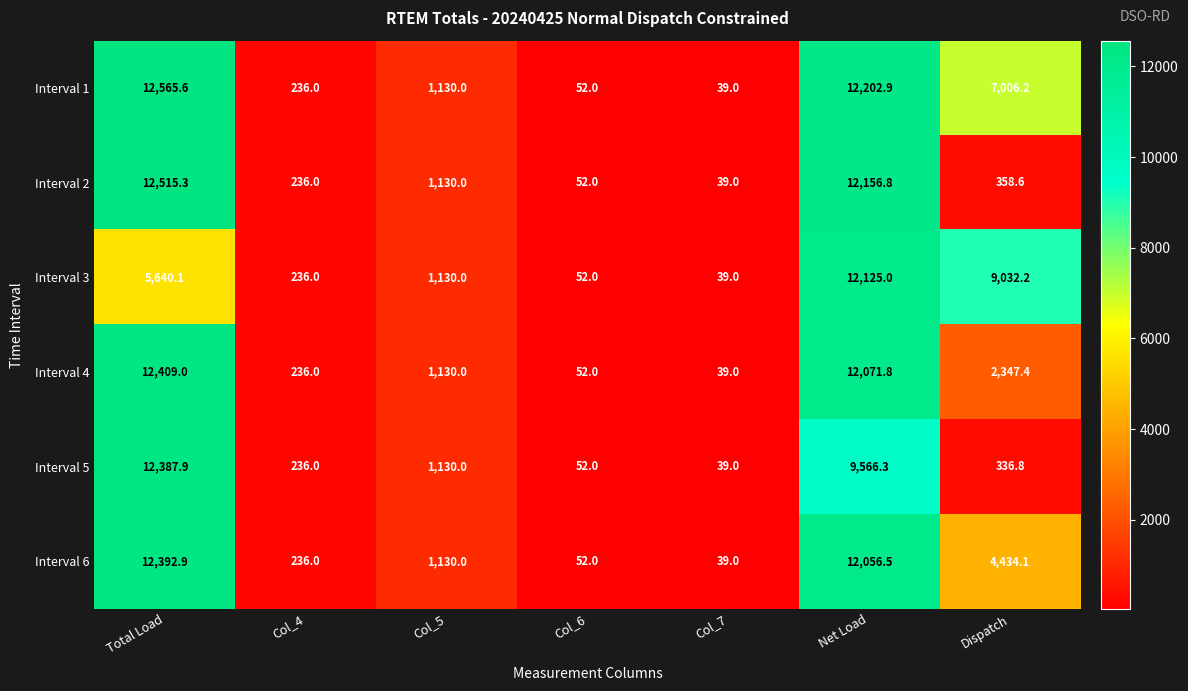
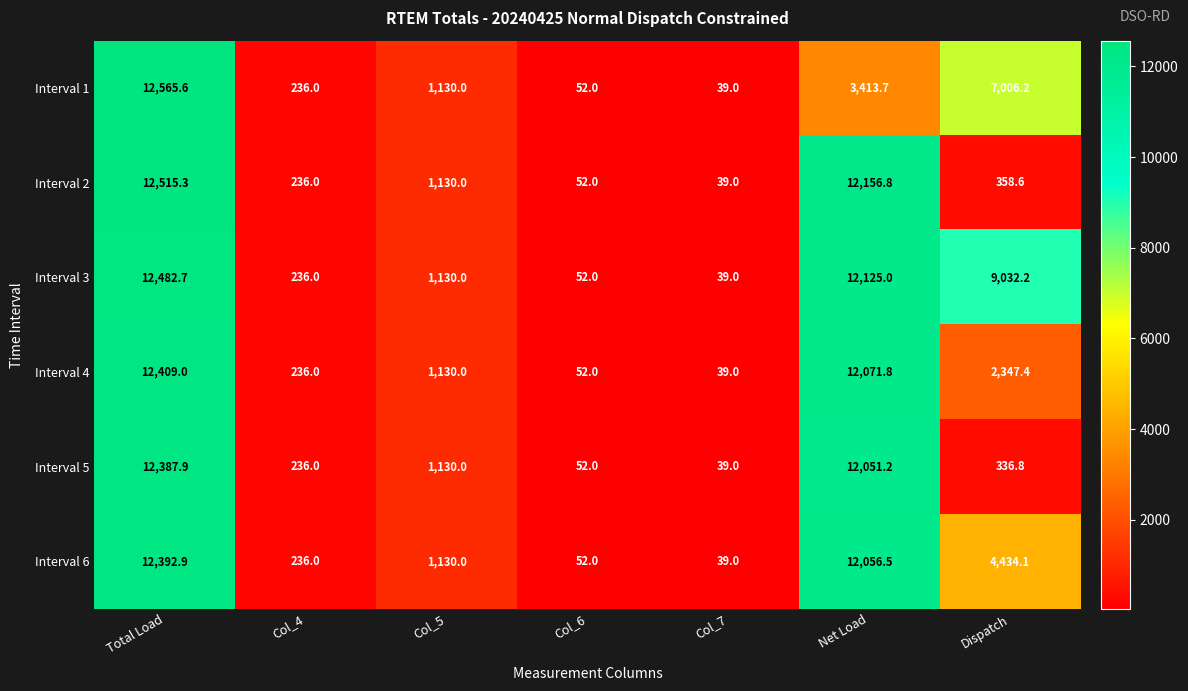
  {
    "Interval 1": {
      "Total Load": "12,565.6",
      "Col_4": "236.0",
      "Col_5": "1,130.0",
      "Col_6": "52.0",
      "Col_7": "39.0",
-     "Net Load": "12,202.9",
+     "Net Load": "3,413.7",
      "Dispatch": "7,006.2"
    },
    "Interval 2": {
      "Total Load": "12,515.3",
      "Col_4": "236.0",
      "Col_5": "1,130.0",
      "Col_6": "52.0",
      "Col_7": "39.0",
      "Net Load": "12,156.8",
      "Dispatch": "358.6"
    },
    "Interval 3": {
-     "Total Load": "5,640.1",
+     "Total Load": "12,482.7",
      "Col_4": "236.0",
      "Col_5": "1,130.0",
      "Col_6": "52.0",
      "Col_7": "39.0",
      "Net Load": "12,125.0",
      "Dispatch": "9,032.2"
    },
    "Interval 4": {
      "Total Load": "12,409.0",
      "Col_4": "236.0",
      "Col_5": "1,130.0",
      "Col_6": "52.0",
      "Col_7": "39.0",
      "Net Load": "12,071.8",
      "Dispatch": "2,347.4"
    },
    "Interval 5": {
      "Total Load": "12,387.9",
      "Col_4": "236.0",
      "Col_5": "1,130.0",
      "Col_6": "52.0",
      "Col_7": "39.0",
-     "Net Load": "9,566.3",
+     "Net Load": "12,051.2",
      "Dispatch": "336.8"
    },
    "Interval 6": {
      "Total Load": "12,392.9",
      "Col_4": "236.0",
      "Col_5": "1,130.0",
      "Col_6": "52.0",
      "Col_7": "39.0",
      "Net Load": "12,056.5",
      "Dispatch": "4,434.1"
    }
  }
